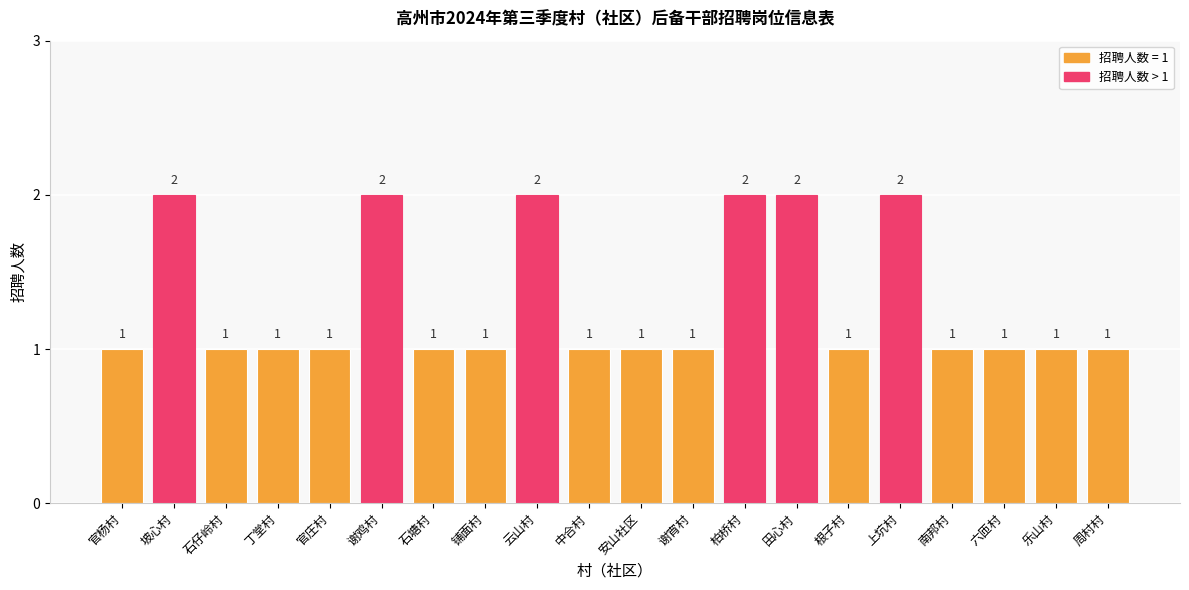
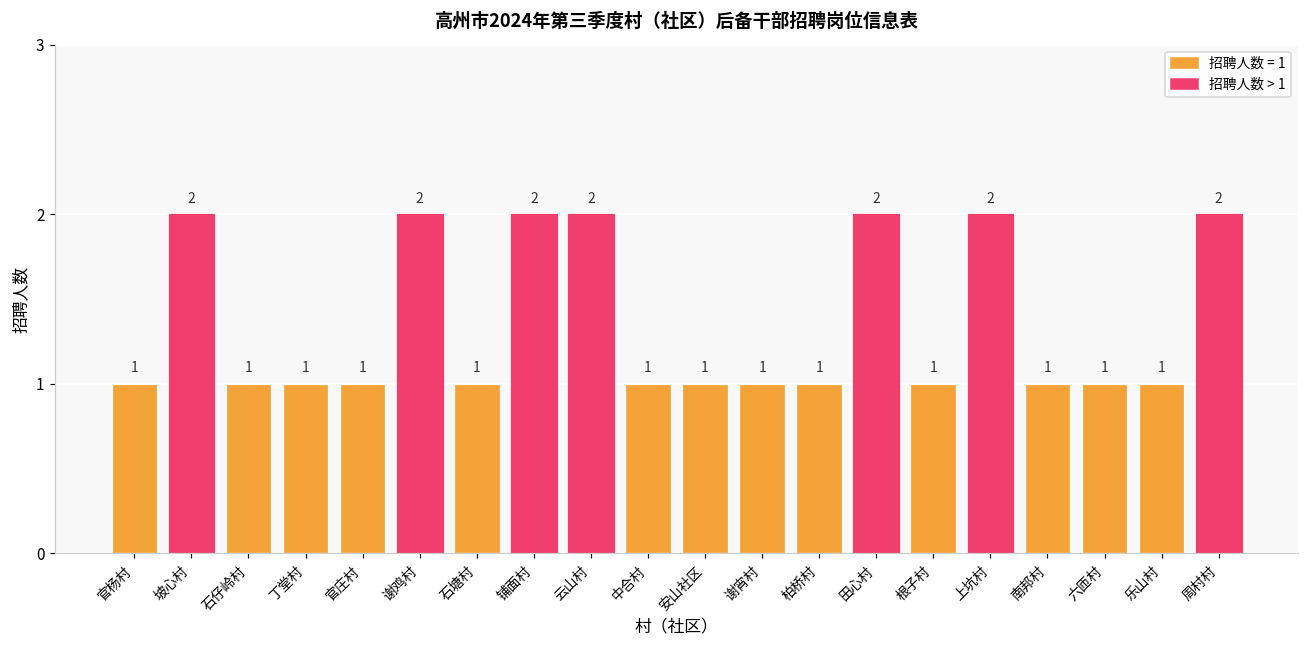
  {
    "官杨村": 1,
    "坡心村": 2,
    "石仔岭村": 1,
    "丁堂村": 1,
    "官庄村": 1,
    "谢鸡村": 2,
    "石塘村": 1,
-   "铺面村": 1,
+   "铺面村": 2,
    "云山村": 2,
    "中合村": 1,
    "安山社区": 1,
    "谢宵村": 1,
-   "柏桥村": 2,
+   "柏桥村": 1,
    "田心村": 2,
    "根子村": 1,
    "上坑村": 2,
    "南邦村": 1,
    "六匝村": 1,
    "乐山村": 1,
-   "周村村": 1
+   "周村村": 2
  }
